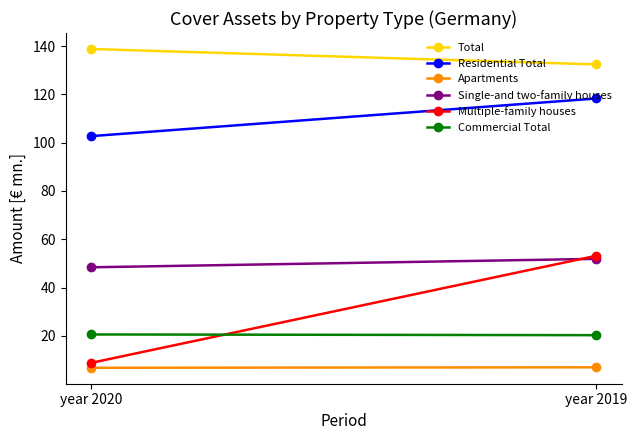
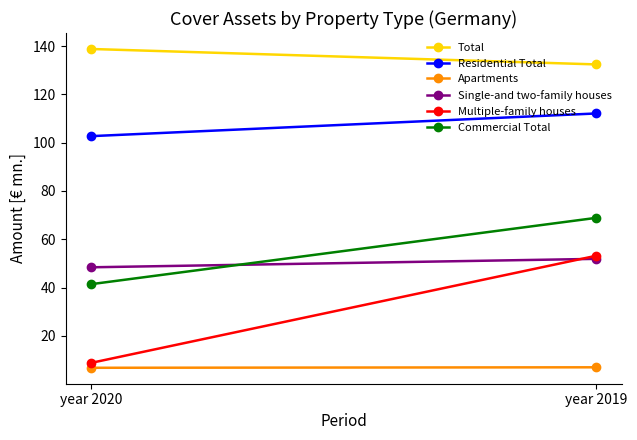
  {
    "Total": {
      "year 2020": 139,
      "year 2019": 132
    },
    "Residential Total": {
      "year 2020": 103,
-     "year 2019": 118
+     "year 2019": 112
    },
    "Apartments": {
      "year 2020": 7,
      "year 2019": 7
    },
    "Single-and two-family houses": {
      "year 2020": 48,
      "year 2019": 52
    },
    "Multiple-family houses": {
      "year 2020": 9,
      "year 2019": 53
    },
    "Commercial Total": {
-     "year 2020": 21,
-     "year 2019": 20
+     "year 2020": 41,
+     "year 2019": 69
    }
  }
